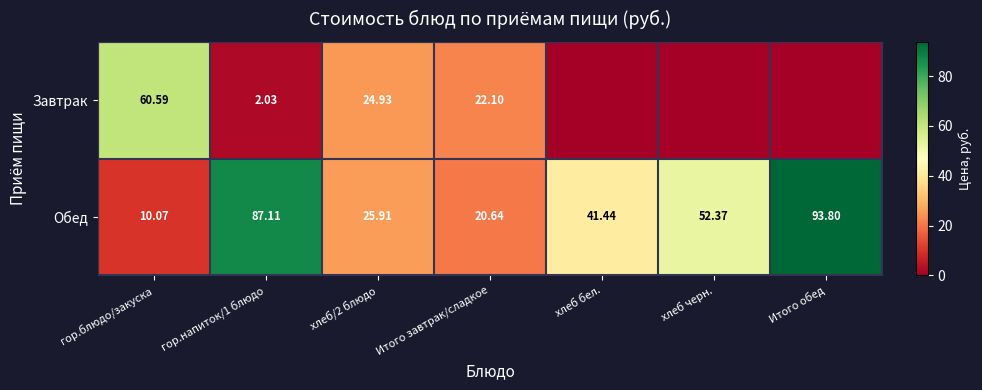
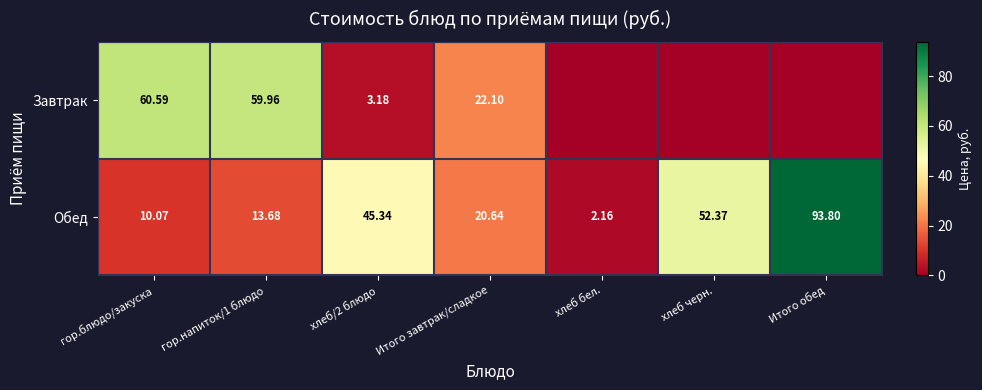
  {
    "Завтрак": {
      "гор.блюдо/закуска": 60.59,
-     "гор.напиток/1 блюдо": 2.03,
-     "хлеб/2 блюдо": 24.93,
+     "гор.напиток/1 блюдо": 59.96,
+     "хлеб/2 блюдо": 3.18,
      "Итого завтрак/сладкое": 22.10
    },
    "Обед": {
      "гор.блюдо/закуска": 10.07,
-     "гор.напиток/1 блюдо": 87.11,
-     "хлеб/2 блюдо": 25.91,
+     "гор.напиток/1 блюдо": 13.68,
+     "хлеб/2 блюдо": 45.34,
      "Итого завтрак/сладкое": 20.64,
-     "хлеб бел.": 41.44,
+     "хлеб бел.": 2.16,
      "хлеб черн.": 52.37,
      "Итого обед": 93.80
    }
  }
